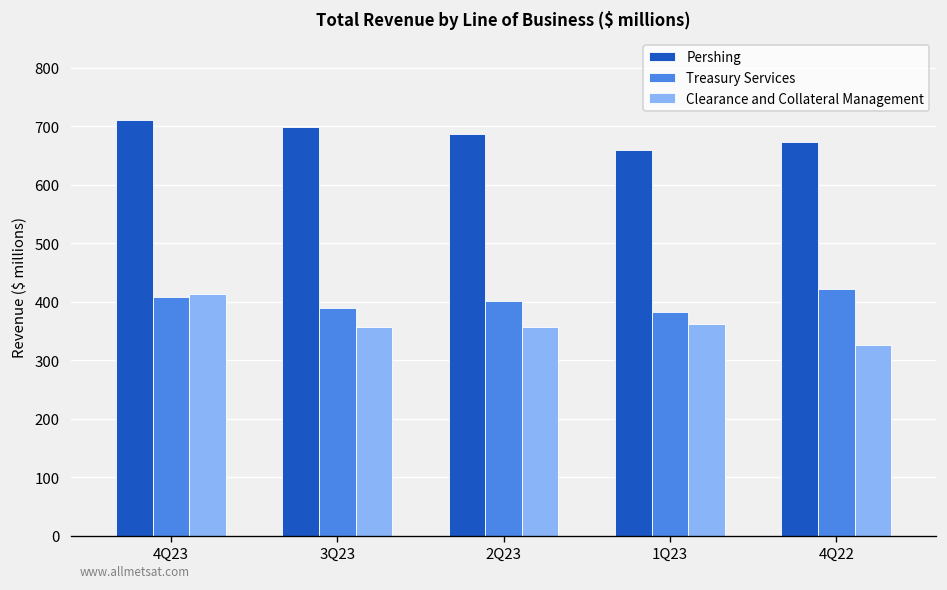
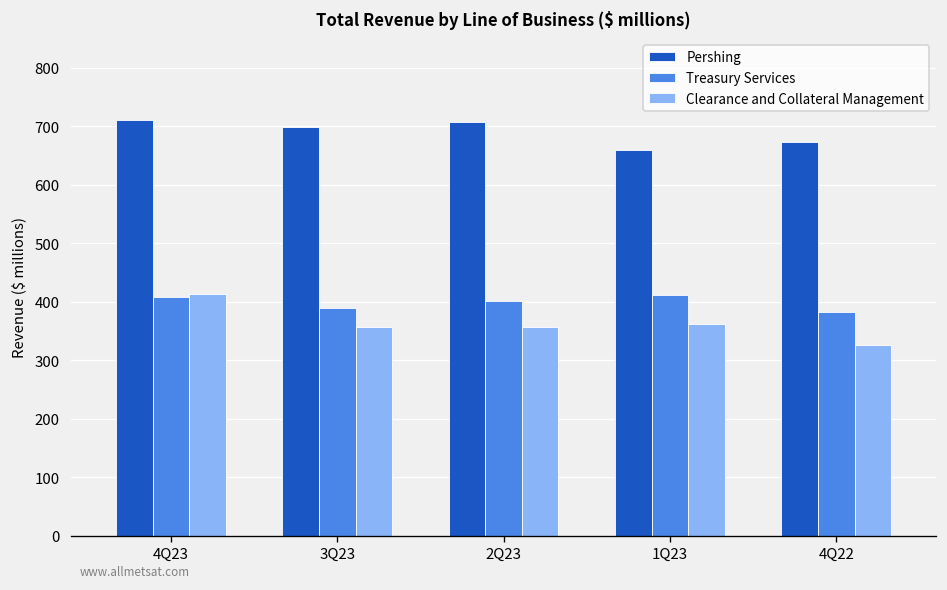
  {
    "Pershing": {
      "4Q23": 710,
      "3Q23": 700,
-     "2Q23": 690,
+     "2Q23": 710,
      "1Q23": 660,
      "4Q22": 670
    },
    "Treasury Services": {
      "4Q23": 410,
      "3Q23": 390,
      "2Q23": 400,
-     "1Q23": 380,
-     "4Q22": 420
+     "1Q23": 410,
+     "4Q22": 380
    },
    "Clearance and Collateral Management": {
      "4Q23": 410,
      "3Q23": 360,
      "2Q23": 360,
      "1Q23": 360,
      "4Q22": 330
    }
  }
